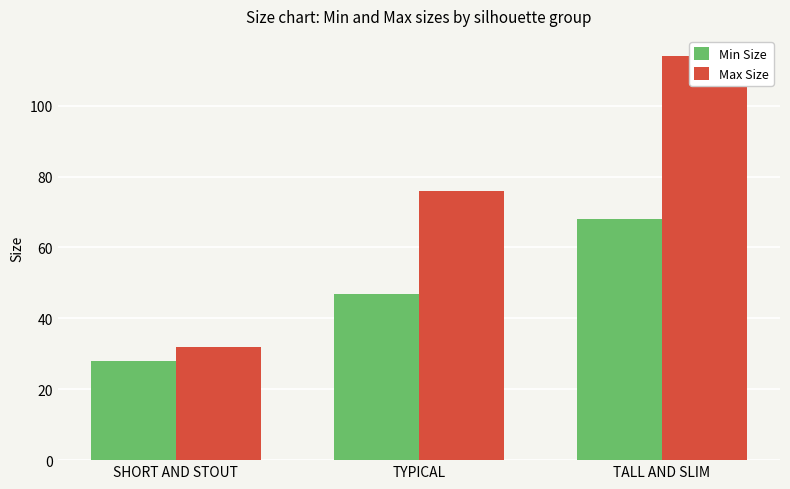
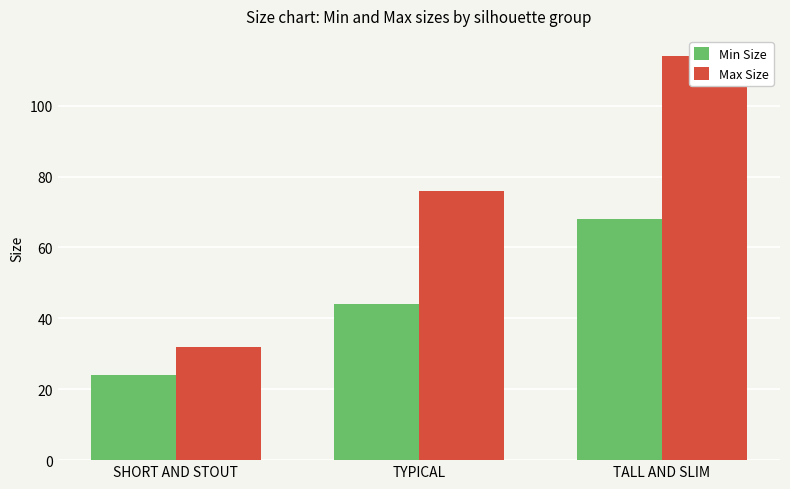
  {
    "Min Size": {
-     "SHORT AND STOUT": 28,
-     "TYPICAL": 47,
+     "SHORT AND STOUT": 24,
+     "TYPICAL": 44,
      "TALL AND SLIM": 68
    },
    "Max Size": {
      "SHORT AND STOUT": 32,
      "TYPICAL": 76
    }
  }
